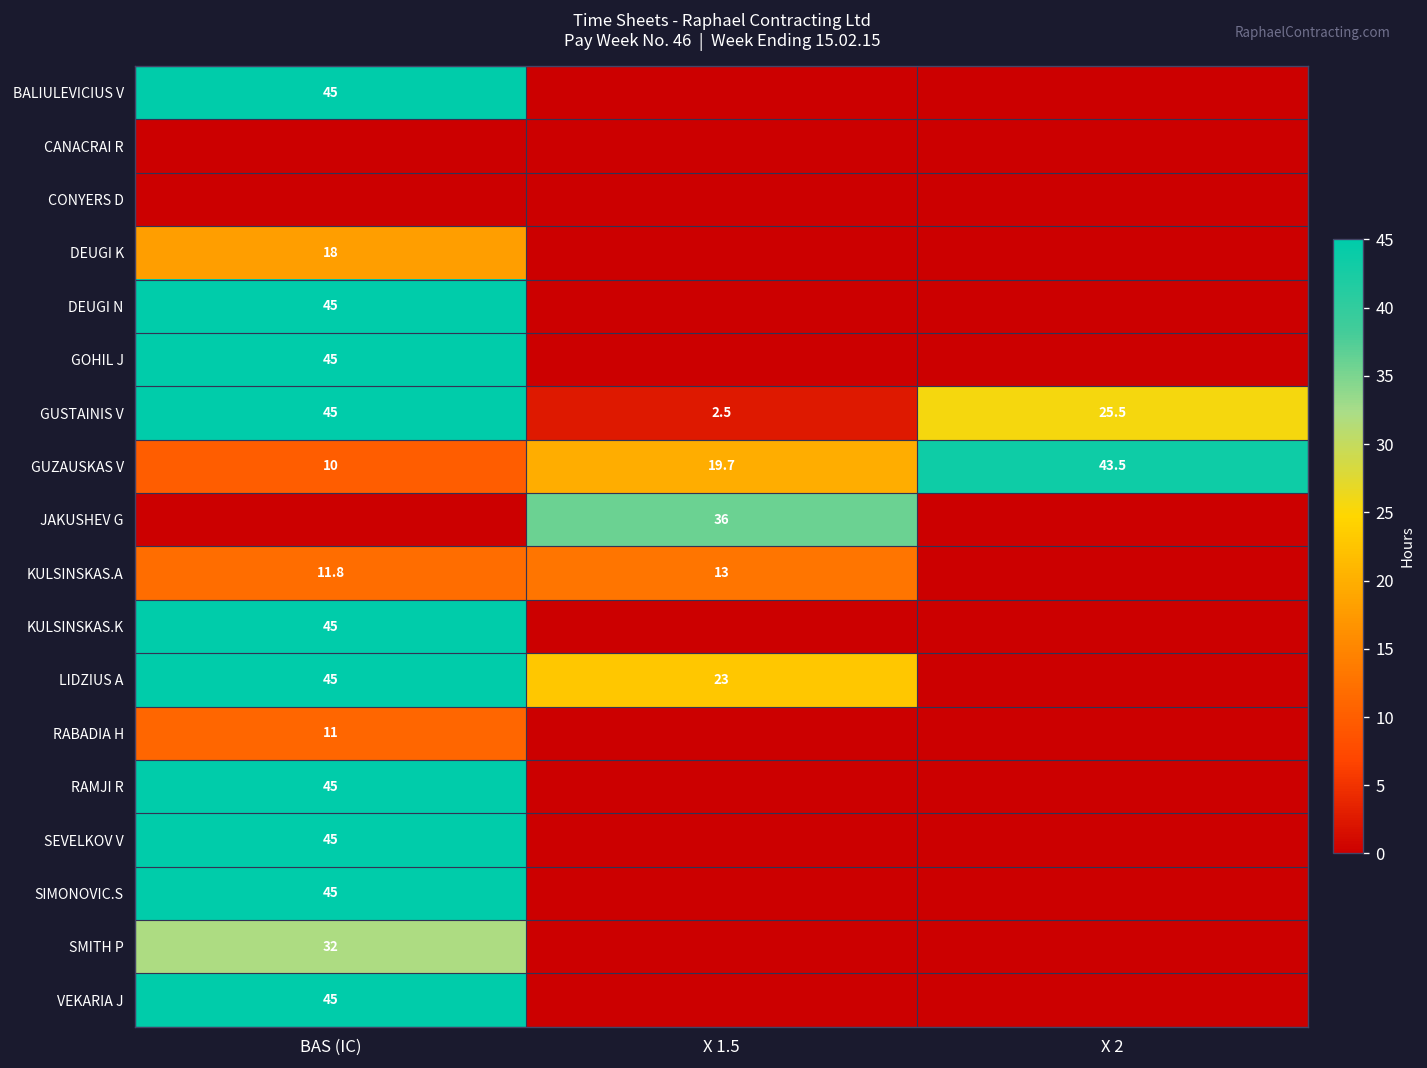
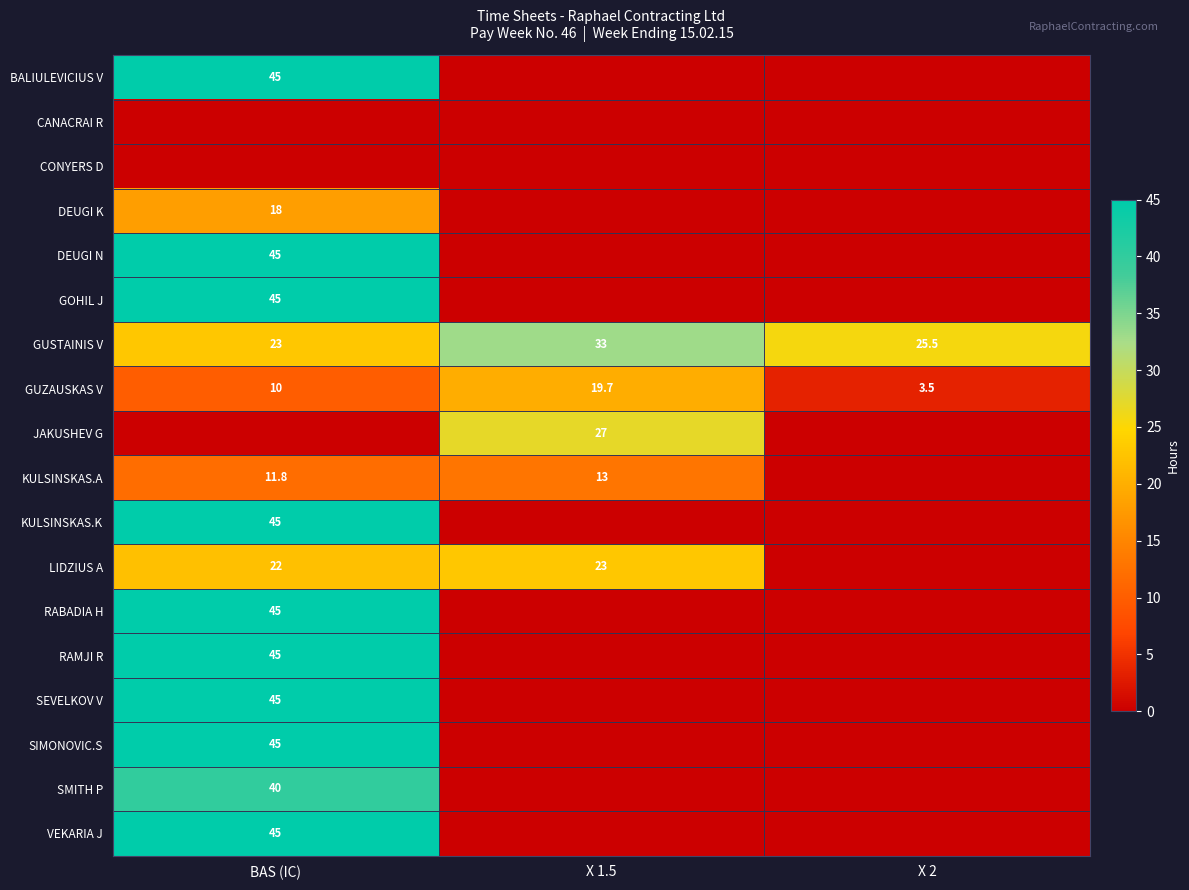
  {
    "BALIULEVICIUS V": {
      "BAS (IC)": 45
    },
    "DEUGI K": {
      "BAS (IC)": 18
    },
    "DEUGI N": {
      "BAS (IC)": 45
    },
    "GOHIL J": {
      "BAS (IC)": 45
    },
    "GUSTAINIS V": {
-     "BAS (IC)": 45,
-     "X 1.5": 2.5,
+     "BAS (IC)": 23,
+     "X 1.5": 33,
      "X 2": 25.5
    },
    "GUZAUSKAS V": {
      "BAS (IC)": 10,
      "X 1.5": 19.7,
-     "X 2": 43.5
+     "X 2": 3.5
    },
    "JAKUSHEV G": {
-     "X 1.5": 36
+     "X 1.5": 27
    },
    "KULSINSKAS.A": {
      "BAS (IC)": 11.8,
      "X 1.5": 13
    },
    "KULSINSKAS.K": {
      "BAS (IC)": 45
    },
    "LIDZIUS A": {
-     "BAS (IC)": 45,
+     "BAS (IC)": 22,
      "X 1.5": 23
    },
    "RABADIA H": {
-     "BAS (IC)": 11
+     "BAS (IC)": 45
    },
    "RAMJI R": {
      "BAS (IC)": 45
    },
    "SEVELKOV V": {
      "BAS (IC)": 45
    },
    "SIMONOVIC.S": {
      "BAS (IC)": 45
    },
    "SMITH P": {
-     "BAS (IC)": 32
+     "BAS (IC)": 40
    },
    "VEKARIA J": {
      "BAS (IC)": 45
    }
  }
